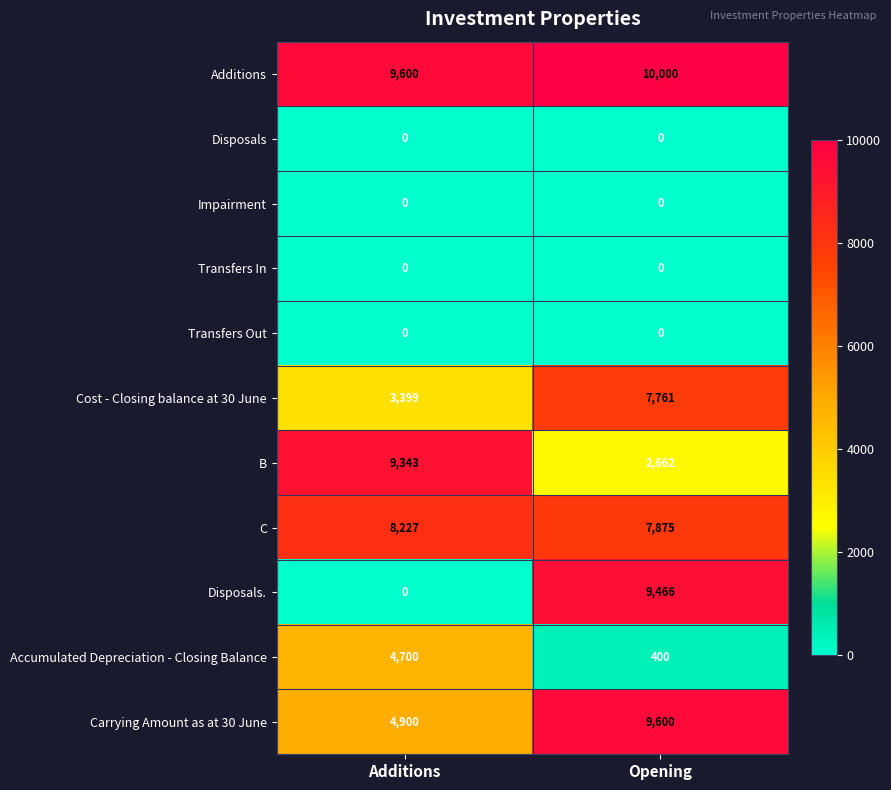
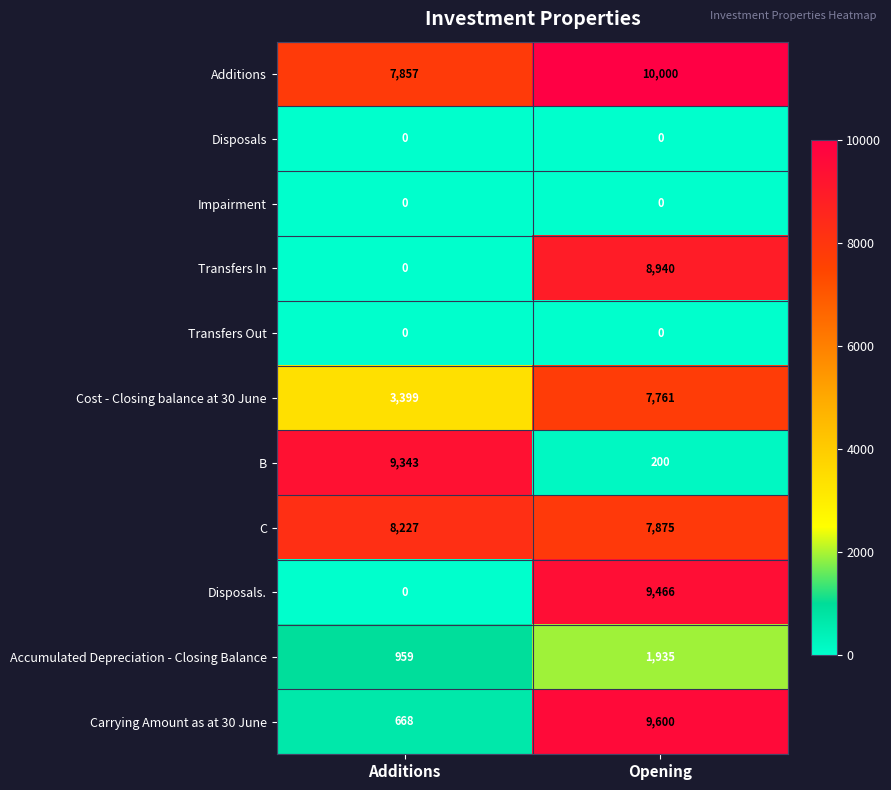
  {
    "Additions": {
-     "Additions": "9,600",
+     "Additions": "7,857",
      "Opening": "10,000"
    },
    "Disposals": {
      "Additions": "0",
      "Opening": "0"
    },
    "Impairment": {
      "Additions": "0",
      "Opening": "0"
    },
    "Transfers In": {
      "Additions": "0",
-     "Opening": "0"
+     "Opening": "8,940"
    },
    "Transfers Out": {
      "Additions": "0",
      "Opening": "0"
    },
    "Cost - Closing balance at 30 June": {
      "Additions": "3,399",
      "Opening": "7,761"
    },
    "B": {
      "Additions": "9,343",
-     "Opening": "2,662"
+     "Opening": "200"
    },
    "C": {
      "Additions": "8,227",
      "Opening": "7,875"
    },
    "Disposals.": {
      "Additions": "0",
      "Opening": "9,466"
    },
    "Accumulated Depreciation - Closing Balance": {
-     "Additions": "4,700",
-     "Opening": "400"
+     "Additions": "959",
+     "Opening": "1,935"
    },
    "Carrying Amount as at 30 June": {
-     "Additions": "4,900",
+     "Additions": "668",
      "Opening": "9,600"
    }
  }
